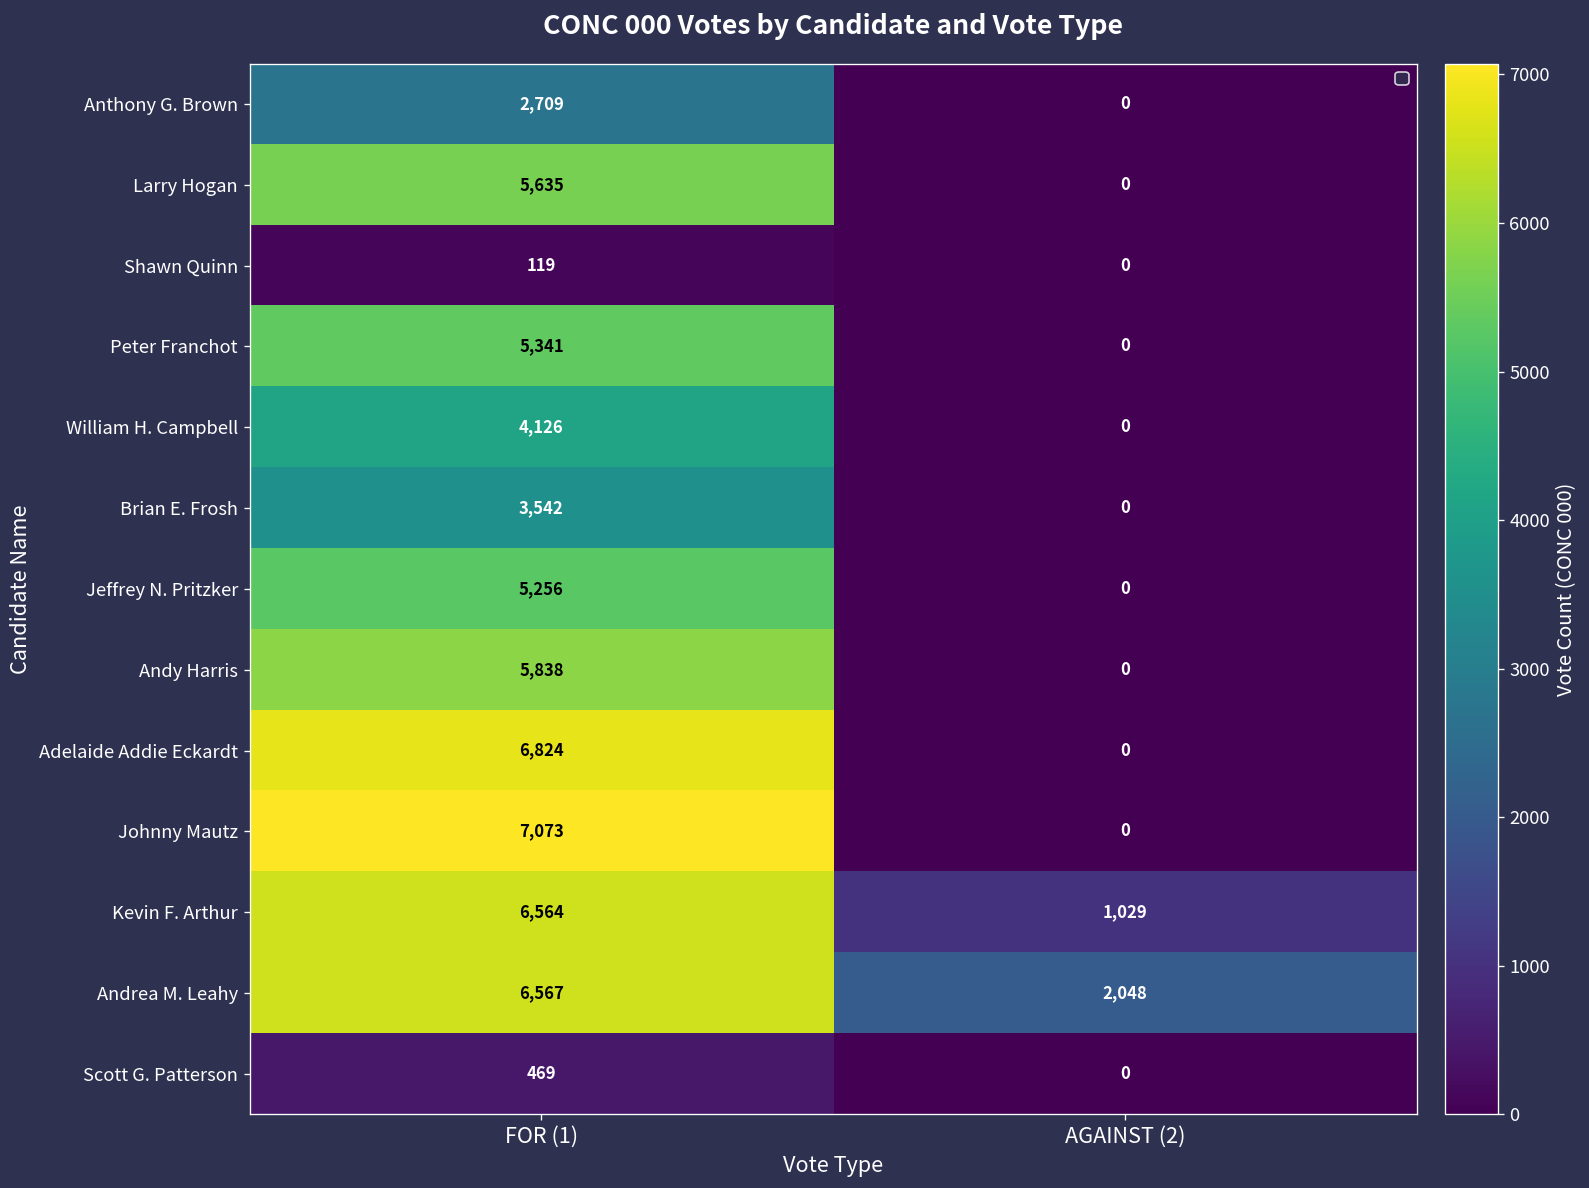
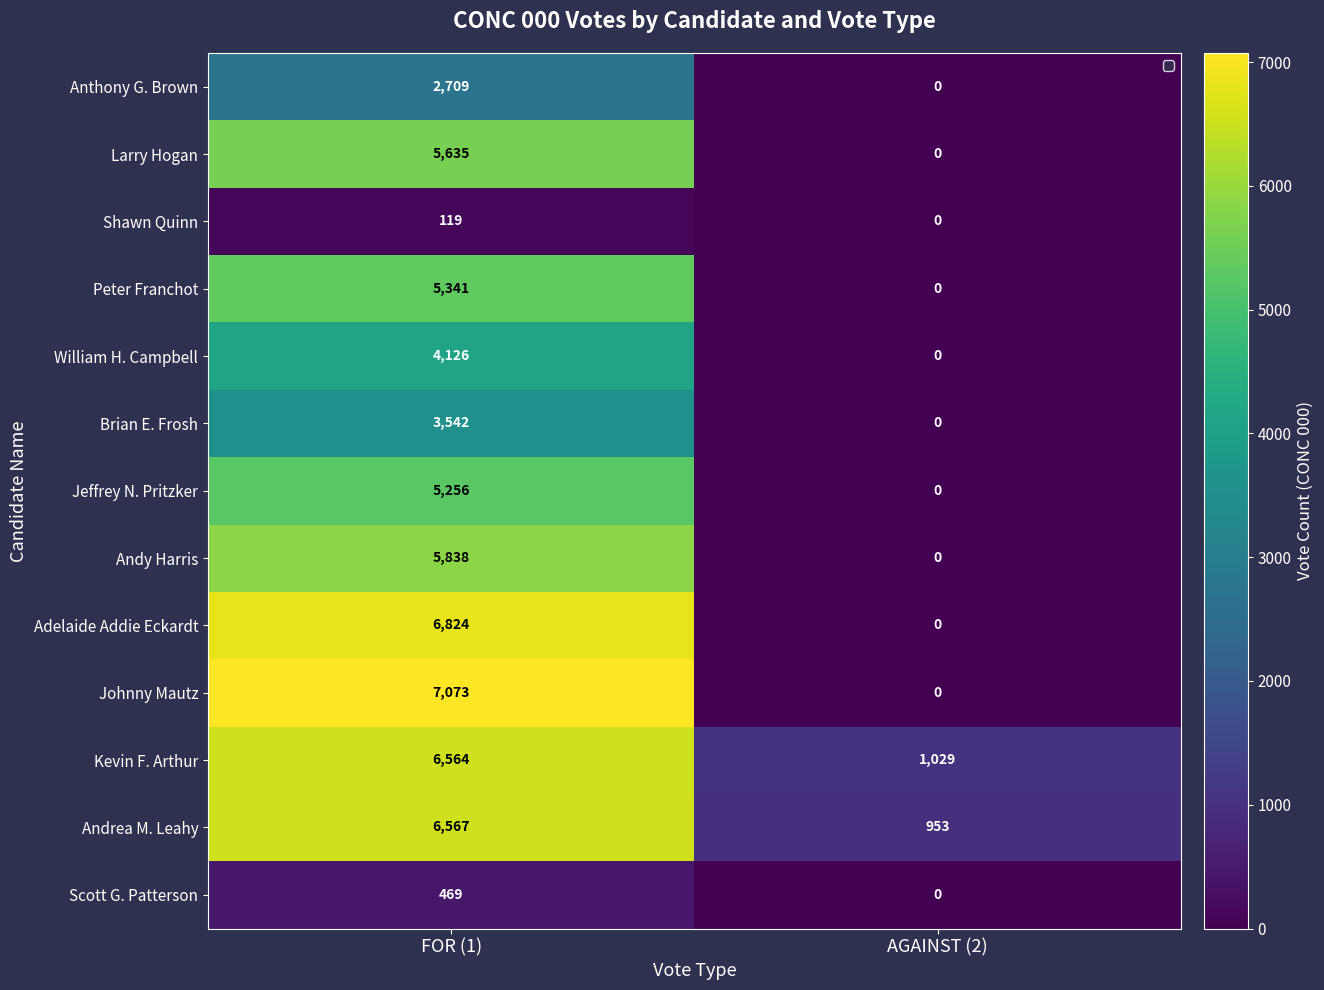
  {
    "Anthony G. Brown": {
      "FOR (1)": "2,709",
      "AGAINST (2)": "0"
    },
    "Larry Hogan": {
      "FOR (1)": "5,635",
      "AGAINST (2)": "0"
    },
    "Shawn Quinn": {
      "FOR (1)": "119",
      "AGAINST (2)": "0"
    },
    "Peter Franchot": {
      "FOR (1)": "5,341",
      "AGAINST (2)": "0"
    },
    "William H. Campbell": {
      "FOR (1)": "4,126",
      "AGAINST (2)": "0"
    },
    "Brian E. Frosh": {
      "FOR (1)": "3,542",
      "AGAINST (2)": "0"
    },
    "Jeffrey N. Pritzker": {
      "FOR (1)": "5,256",
      "AGAINST (2)": "0"
    },
    "Andy Harris": {
      "FOR (1)": "5,838",
      "AGAINST (2)": "0"
    },
    "Adelaide Addie Eckardt": {
      "FOR (1)": "6,824",
      "AGAINST (2)": "0"
    },
    "Johnny Mautz": {
      "FOR (1)": "7,073",
      "AGAINST (2)": "0"
    },
    "Kevin F. Arthur": {
      "FOR (1)": "6,564",
      "AGAINST (2)": "1,029"
    },
    "Andrea M. Leahy": {
      "FOR (1)": "6,567",
-     "AGAINST (2)": "2,048"
+     "AGAINST (2)": "953"
    },
    "Scott G. Patterson": {
      "FOR (1)": "469",
      "AGAINST (2)": "0"
    }
  }
